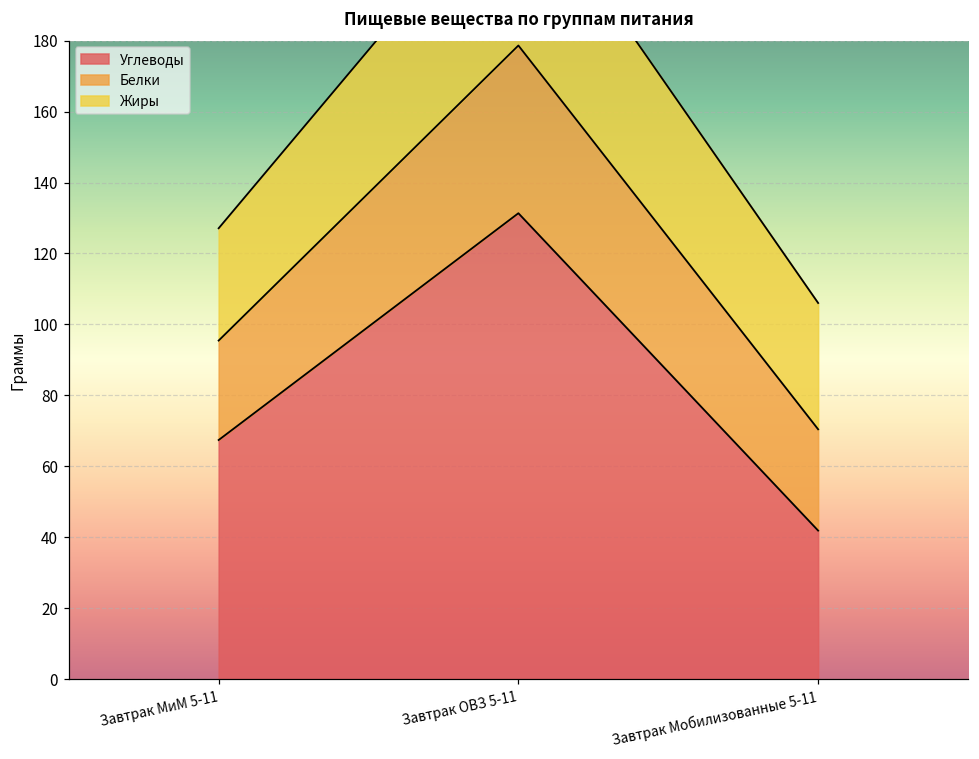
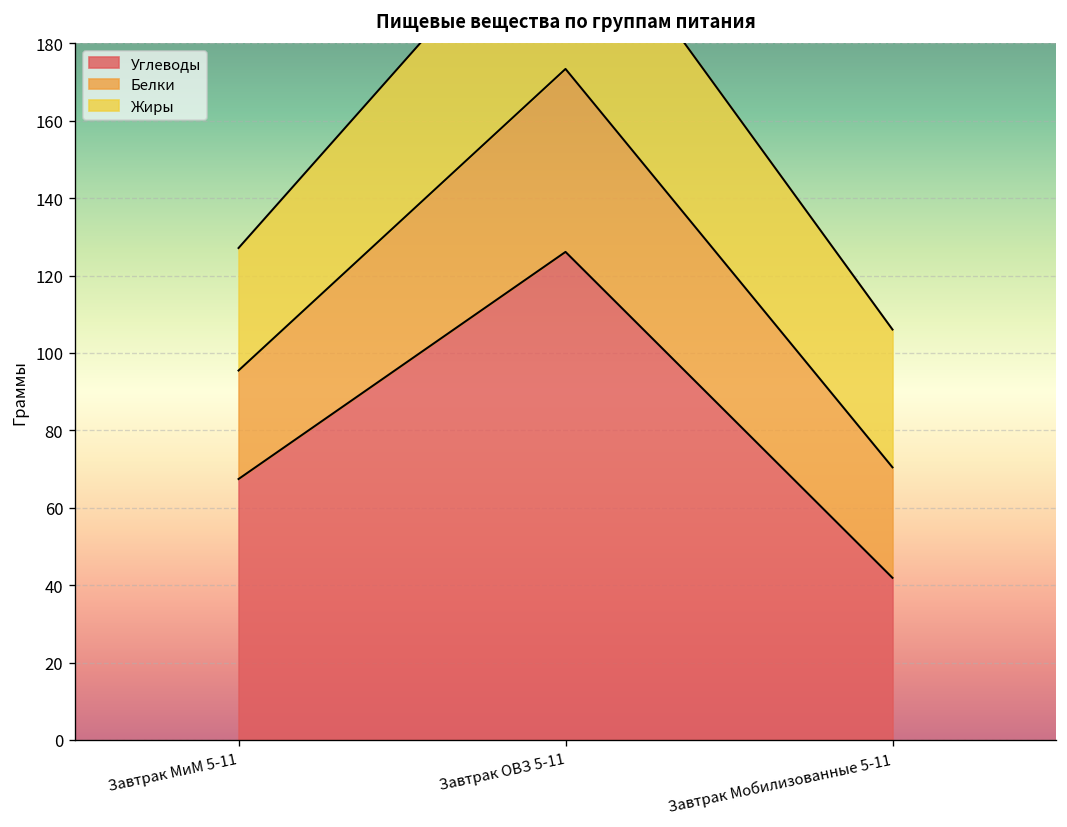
  {
    "Углеводы": {
      "Завтрак МиМ 5-11": 67,
-     "Завтрак ОВЗ 5-11": 131,
+     "Завтрак ОВЗ 5-11": 126,
      "Завтрак Мобилизованные 5-11": 42
    }
  }
